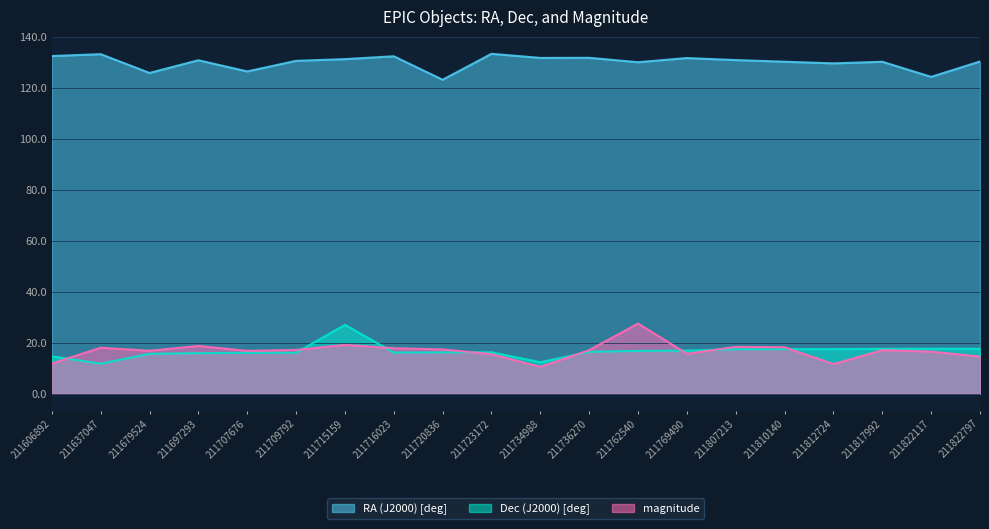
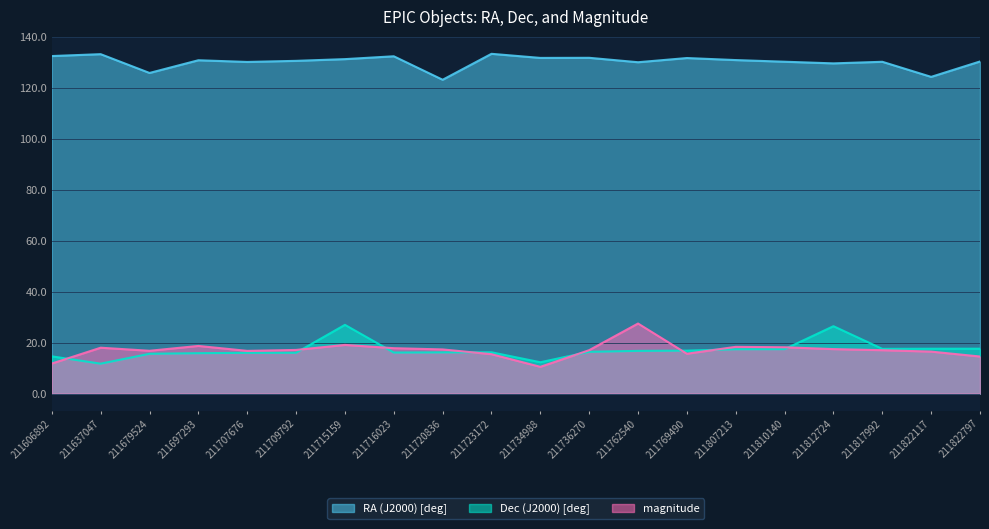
  {
    "RA (J2000) [deg]": {
      "211606892": 133,
      "211637047": 133,
      "211679524": 126,
      "211697293": 131,
-     "211707676": 126,
+     "211707676": 130,
      "211709792": 131,
      "211715159": 131,
      "211716023": 132,
      "211720836": 123,
      "211723172": 133,
      "211734988": 132,
      "211736270": 132,
      "211762540": 130,
      "211769490": 132,
      "211807213": 131,
      "211810140": 130,
      "211812724": 130,
      "211817992": 130,
      "211822117": 124,
      "211822797": 130
    },
    "Dec (J2000) [deg]": {
      "211606892": 15,
      "211637047": 12,
      "211679524": 16,
      "211697293": 16,
      "211709792": 16,
      "211715159": 27,
      "211716023": 16,
      "211720836": 16,
      "211734988": 12,
      "211762540": 17,
      "211769490": 17,
-     "211812724": 17,
+     "211812724": 26,
      "211822117": 18,
      "211822797": 18
    },
    "magnitude": {
      "211606892": 12,
      "211637047": 18,
      "211679524": 17,
      "211697293": 19,
      "211709792": 17,
      "211715159": 19,
      "211716023": 18,
      "211720836": 17,
      "211734988": 11,
      "211762540": 28,
      "211769490": 16,
-     "211812724": 12,
+     "211812724": 17,
      "211822117": 16,
      "211822797": 15
    }
  }
